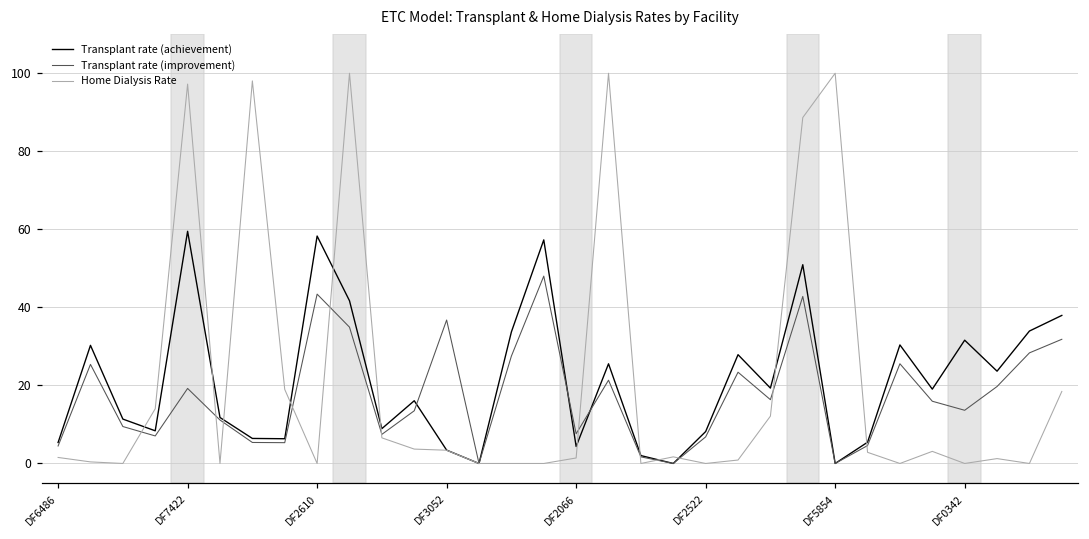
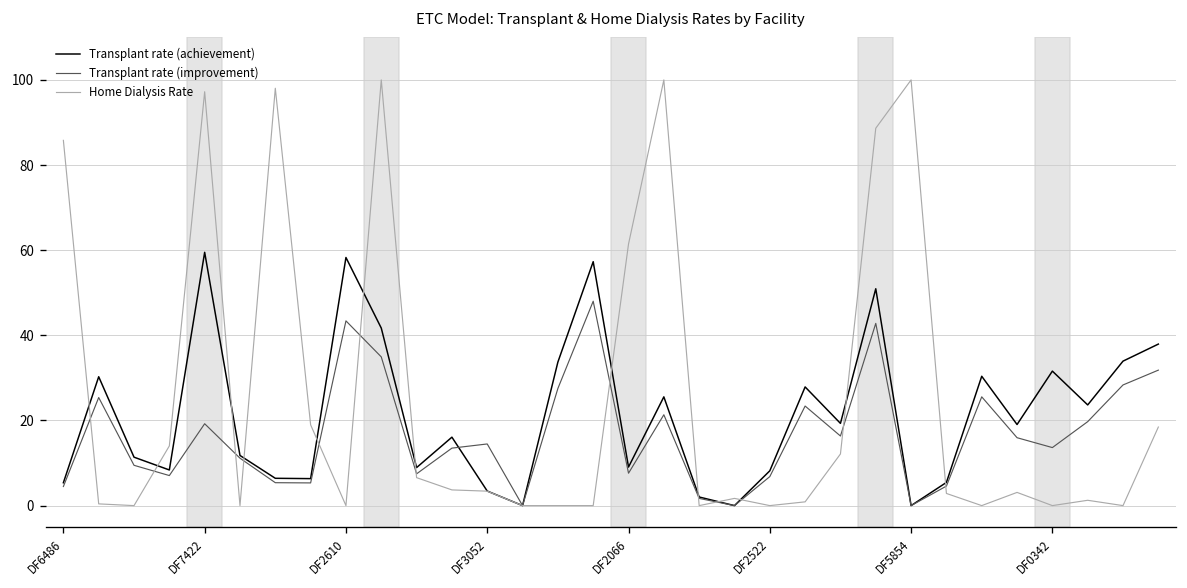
  {
    "Transplant rate (achievement)": {
      "DF6486": 5,
      "DF7422": 60,
      "DF2610": 58,
-     "DF2066": 4,
+     "DF2066": 9,
      "DF2522": 8,
      "DF0342": 32
    },
    "Transplant rate (improvement)": {
      "DF6486": 4,
      "DF7422": 19,
      "DF2610": 43,
-     "DF3052": 37,
+     "DF3052": 14,
      "DF2066": 8,
      "DF2522": 7,
      "DF0342": 14
    },
    "Home Dialysis Rate": {
-     "DF6486": 2,
+     "DF6486": 86,
      "DF7422": 97,
      "DF2610": 0,
-     "DF2066": 1,
+     "DF2066": 61,
      "DF2522": 0,
      "DF5854": 100,
      "DF0342": 0
    }
  }
